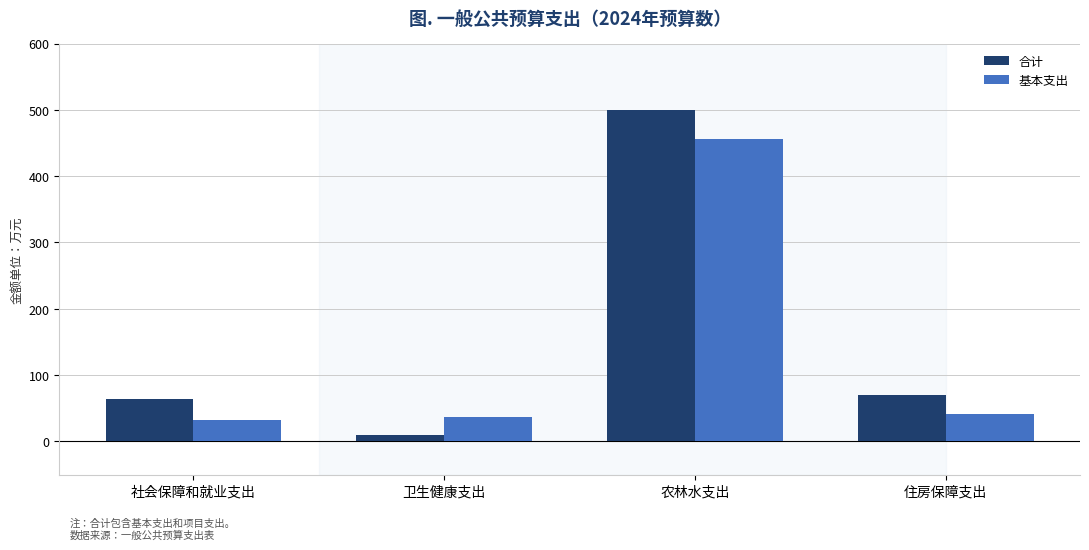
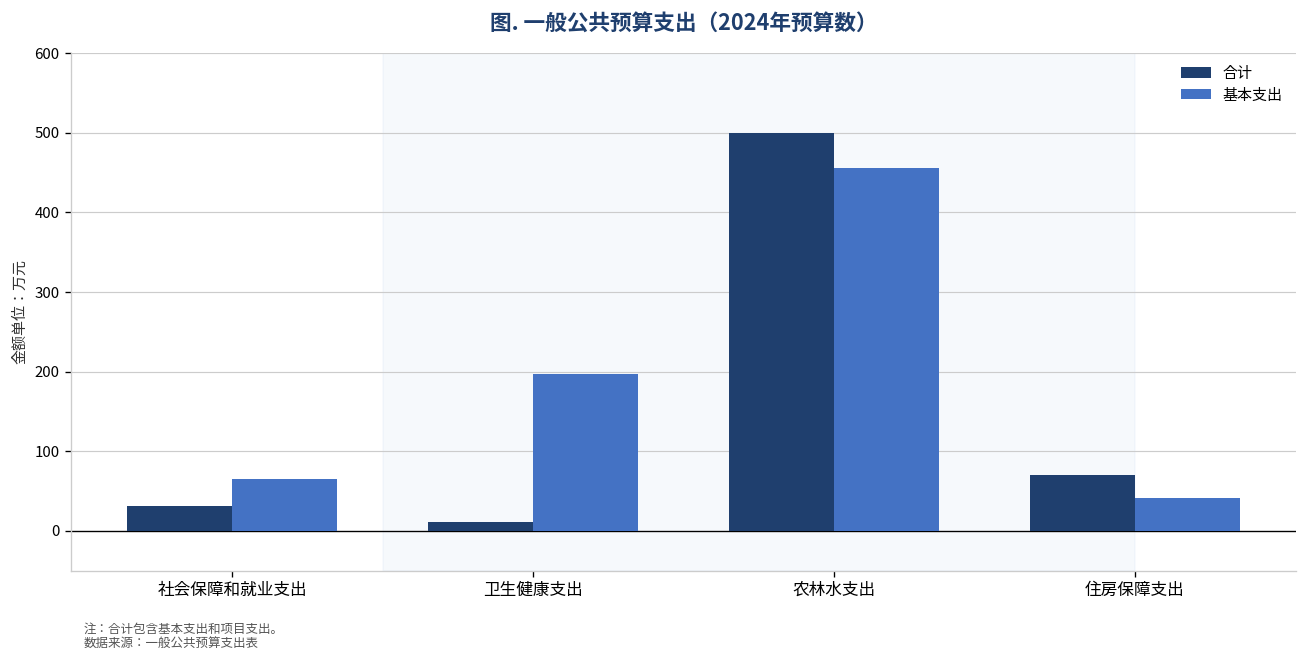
  {
    "合计": {
-     "社会保障和就业支出": 60,
+     "社会保障和就业支出": 30,
      "卫生健康支出": 10,
      "农林水支出": 500,
      "住房保障支出": 70
    },
    "基本支出": {
-     "社会保障和就业支出": 30,
-     "卫生健康支出": 40,
+     "社会保障和就业支出": 60,
+     "卫生健康支出": 200,
      "农林水支出": 460,
      "住房保障支出": 40
    }
  }
